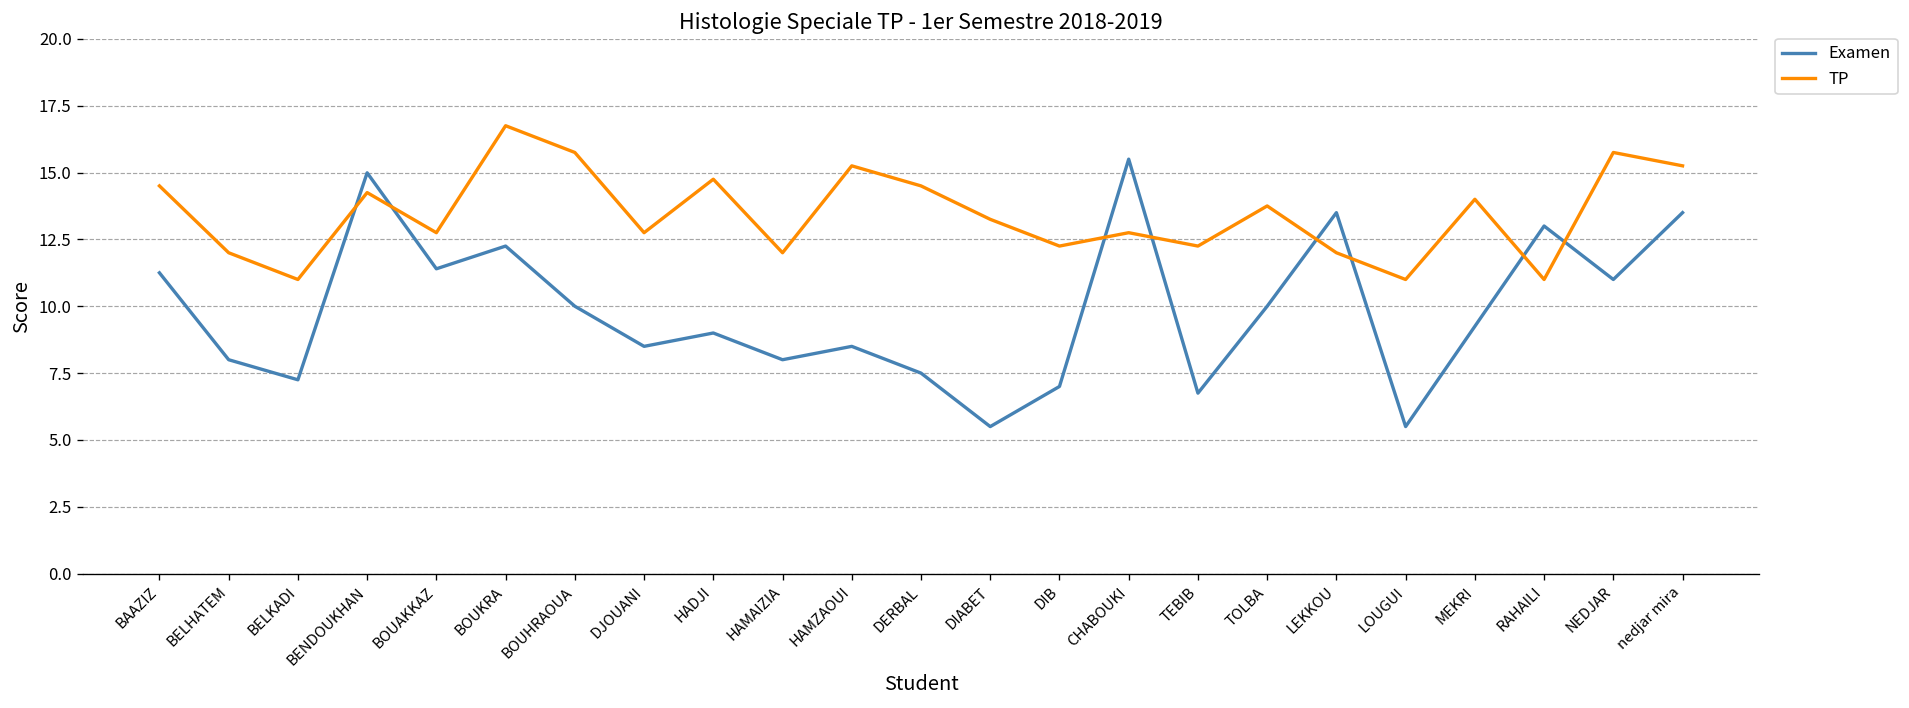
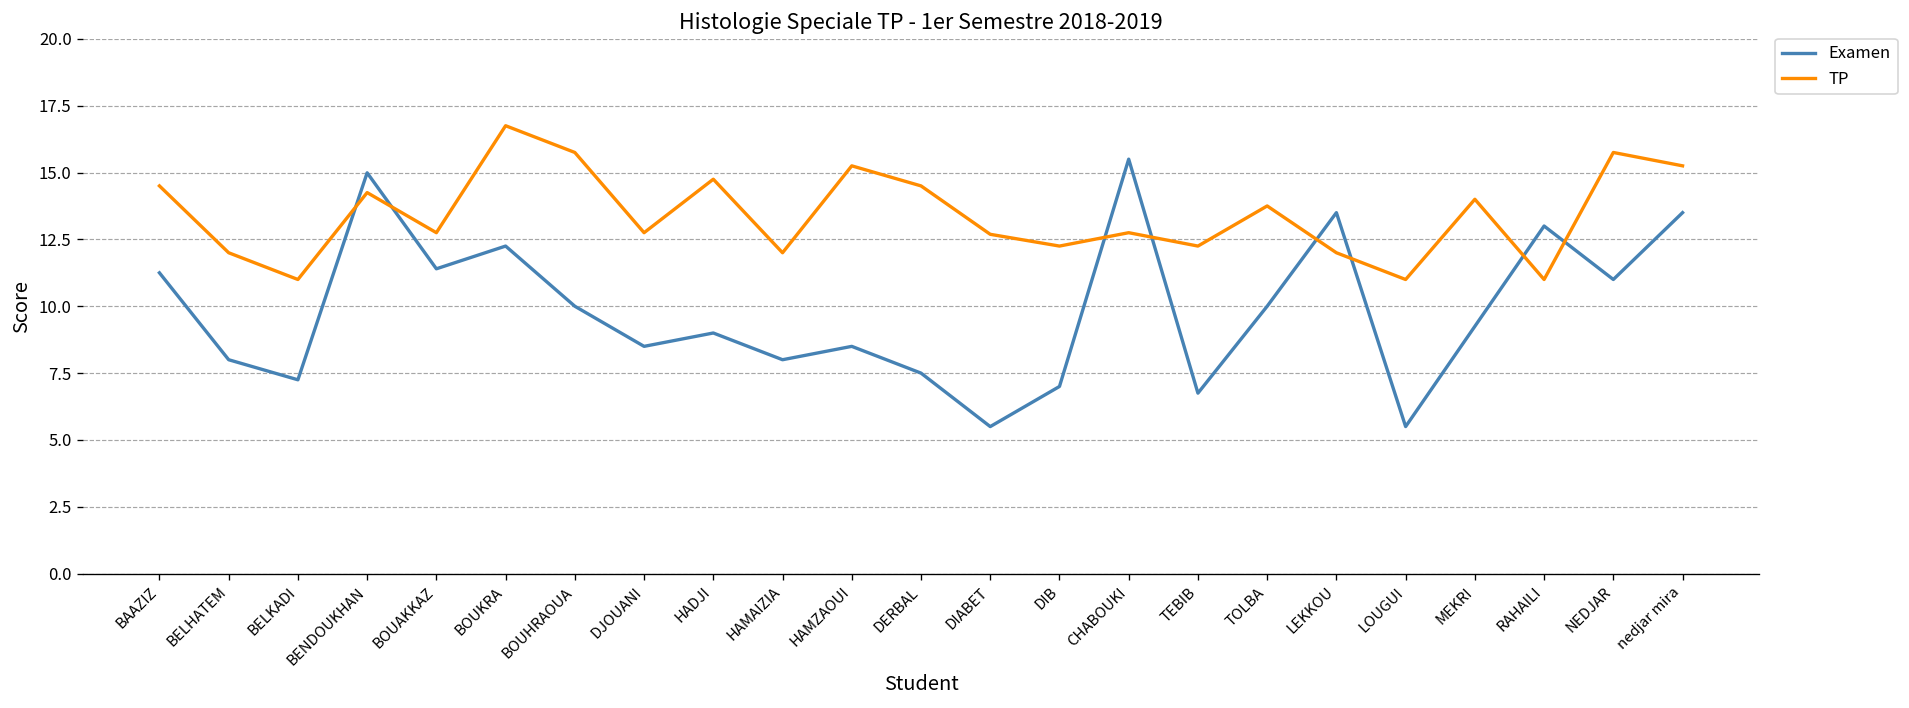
  {
    "Examen": {
      "BAAZIZ": 11.3,
      "BELHATEM": 8.0,
      "BELKADI": 7.3,
      "BENDOUKHAN": 15.0,
      "BOUAKKAZ": 11.4,
      "BOUKRA": 12.3,
      "BOUHRAOUA": 10.0,
      "DJOUANI": 8.5,
      "HADJI": 9.0,
      "HAMAIZIA": 8.0,
      "HAMZAOUI": 8.5,
      "DERBAL": 7.5,
      "DIABET": 5.5,
      "DIB": 7.0,
      "CHABOUKI": 15.5,
      "TEBIB": 6.8,
      "TOLBA": 10.0,
      "LEKKOU": 13.5,
      "LOUGUI": 5.5,
      "MEKRI": 9.3,
      "RAHAILI": 13.0,
      "NEDJAR": 11.0,
      "nedjar mira": 13.5
    },
    "TP": {
      "BAAZIZ": 14.5,
      "BELHATEM": 12.0,
      "BELKADI": 11.0,
      "BENDOUKHAN": 14.3,
      "BOUAKKAZ": 12.8,
      "BOUKRA": 16.8,
      "BOUHRAOUA": 15.8,
      "DJOUANI": 12.8,
      "HADJI": 14.8,
      "HAMAIZIA": 12.0,
      "HAMZAOUI": 15.3,
      "DERBAL": 14.5,
-     "DIABET": 13.3,
+     "DIABET": 12.7,
      "DIB": 12.3,
      "CHABOUKI": 12.8,
      "TEBIB": 12.3,
      "TOLBA": 13.8,
      "LEKKOU": 12.0,
      "LOUGUI": 11.0,
      "MEKRI": 14.0,
      "RAHAILI": 11.0,
      "NEDJAR": 15.8,
      "nedjar mira": 15.3
    }
  }
